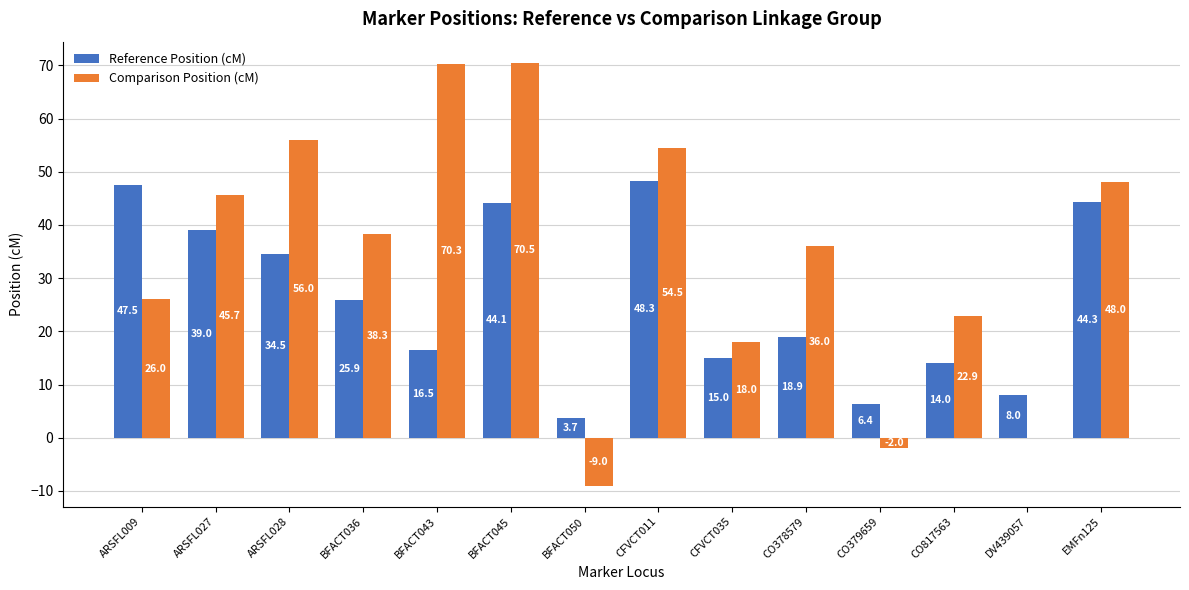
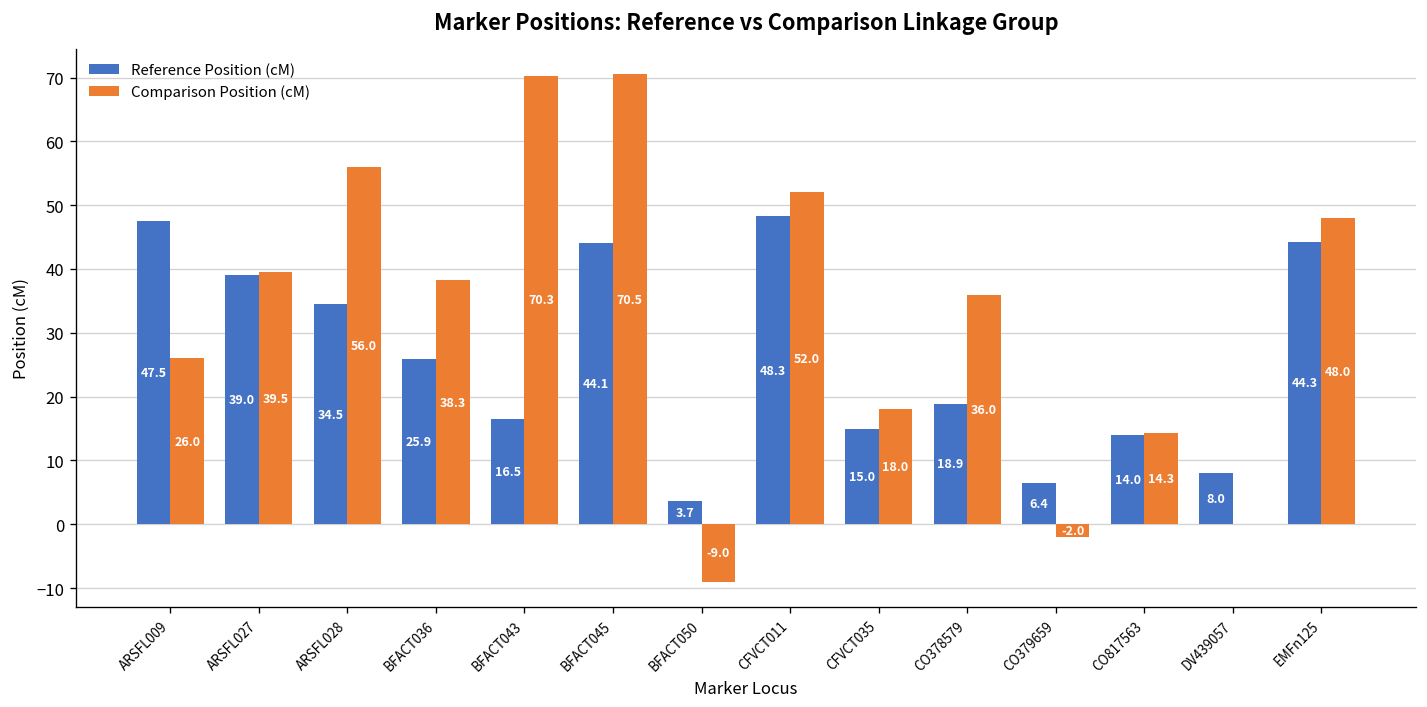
  {
    "Reference Position (cM)": {
      "ARSFL009": 47.5,
      "ARSFL027": 39.0,
      "ARSFL028": 34.5,
      "BFACT036": 25.9,
      "BFACT043": 16.5,
      "BFACT045": 44.1,
      "BFACT050": 3.7,
      "CFVCT011": 48.3,
      "CFVCT035": 15.0,
      "CO378579": 18.9,
      "CO379659": 6.4,
      "CO817563": 14.0,
      "DV439057": 8.0,
      "EMFn125": 44.3
    },
    "Comparison Position (cM)": {
      "ARSFL009": 26.0,
-     "ARSFL027": 45.7,
+     "ARSFL027": 39.5,
      "ARSFL028": 56.0,
      "BFACT036": 38.3,
      "BFACT043": 70.3,
      "BFACT045": 70.5,
      "BFACT050": -9.0,
-     "CFVCT011": 54.5,
+     "CFVCT011": 52.0,
      "CFVCT035": 18.0,
      "CO378579": 36.0,
      "CO379659": -2.0,
-     "CO817563": 22.9,
+     "CO817563": 14.3,
      "EMFn125": 48.0
    }
  }
